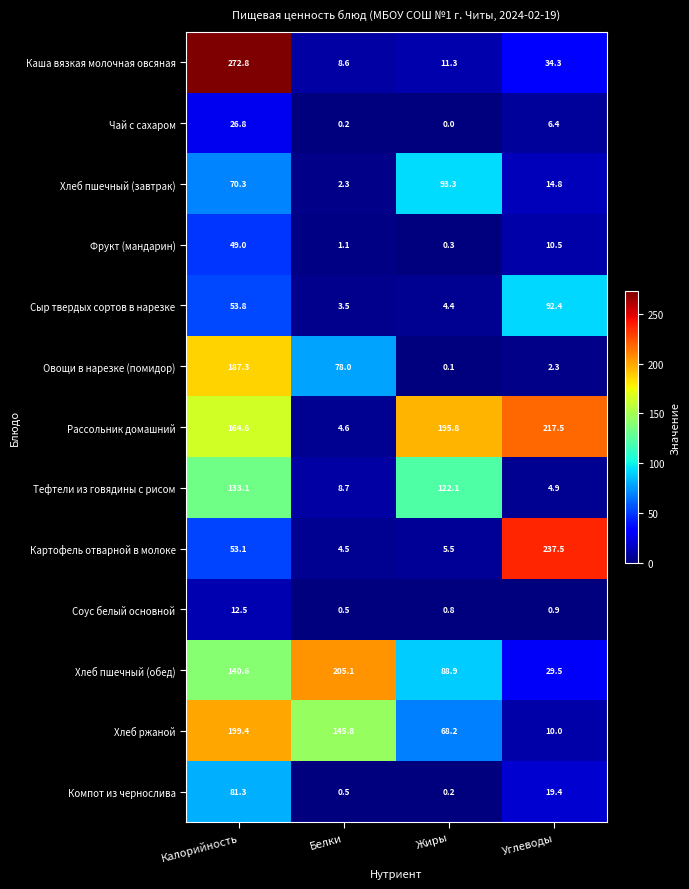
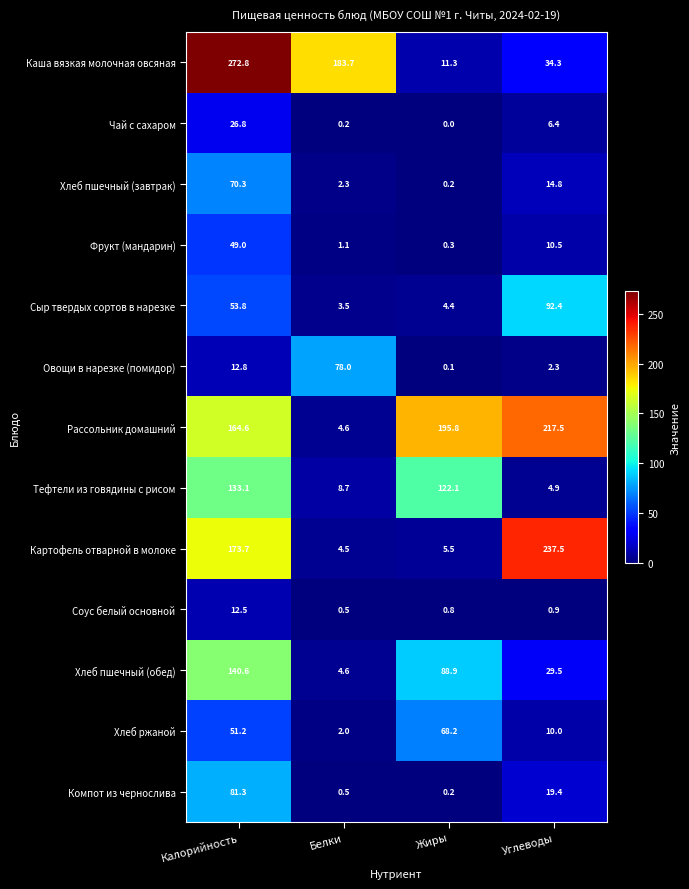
  {
    "Каша вязкая молочная овсяная": {
      "Калорийность": 272.8,
-     "Белки": 8.6,
+     "Белки": 183.7,
      "Жиры": 11.3,
      "Углеводы": 34.3
    },
    "Чай с сахаром": {
      "Калорийность": 26.8,
      "Белки": 0.2,
      "Жиры": 0.0,
      "Углеводы": 6.4
    },
    "Хлеб пшечный (завтрак)": {
      "Калорийность": 70.3,
      "Белки": 2.3,
-     "Жиры": 93.3,
+     "Жиры": 0.2,
      "Углеводы": 14.8
    },
    "Фрукт (мандарин)": {
      "Калорийность": 49.0,
      "Белки": 1.1,
      "Жиры": 0.3,
      "Углеводы": 10.5
    },
    "Сыр твердых сортов в нарезке": {
      "Калорийность": 53.8,
      "Белки": 3.5,
      "Жиры": 4.4,
      "Углеводы": 92.4
    },
    "Овощи в нарезке (помидор)": {
-     "Калорийность": 187.3,
+     "Калорийность": 12.8,
      "Белки": 78.0,
      "Жиры": 0.1,
      "Углеводы": 2.3
    },
    "Рассольник домашний": {
      "Калорийность": 164.6,
      "Белки": 4.6,
      "Жиры": 195.8,
      "Углеводы": 217.5
    },
    "Тефтели из говядины с рисом": {
      "Калорийность": 133.1,
      "Белки": 8.7,
      "Жиры": 122.1,
      "Углеводы": 4.9
    },
    "Картофель отварной в молоке": {
-     "Калорийность": 53.1,
+     "Калорийность": 173.7,
      "Белки": 4.5,
      "Жиры": 5.5,
      "Углеводы": 237.5
    },
    "Соус белый основной": {
      "Калорийность": 12.5,
      "Белки": 0.5,
      "Жиры": 0.8,
      "Углеводы": 0.9
    },
    "Хлеб пшечный (обед)": {
      "Калорийность": 140.6,
-     "Белки": 205.1,
+     "Белки": 4.6,
      "Жиры": 88.9,
      "Углеводы": 29.5
    },
    "Хлеб ржаной": {
-     "Калорийность": 199.4,
-     "Белки": 145.8,
+     "Калорийность": 51.2,
+     "Белки": 2.0,
      "Жиры": 68.2,
      "Углеводы": 10.0
    },
    "Компот из чернослива": {
      "Калорийность": 81.3,
      "Белки": 0.5,
      "Жиры": 0.2,
      "Углеводы": 19.4
    }
  }
